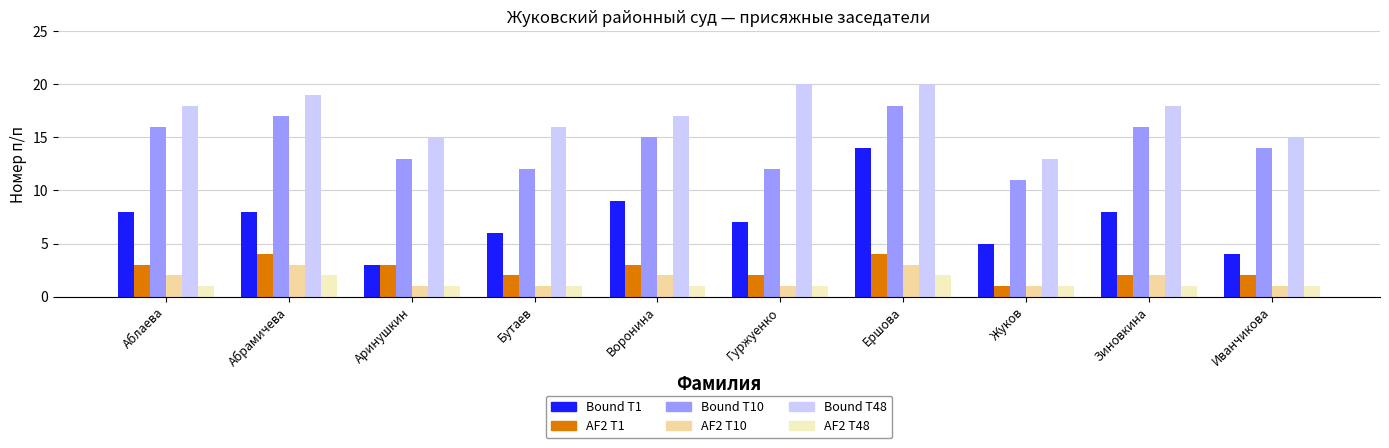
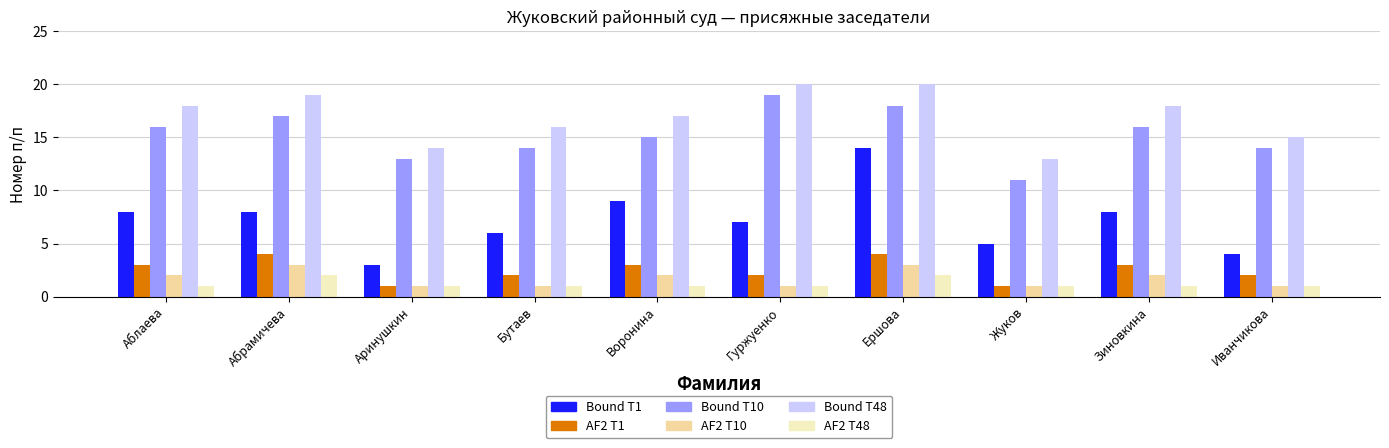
  {
    "Bound T1": {
      "Аблаева": 8,
      "Абрамичева": 8,
      "Аринушкин": 3,
      "Бутаев": 6,
      "Воронина": 9,
      "Гуржуенко": 7,
      "Ершова": 14,
      "Жуков": 5,
      "Зиновкина": 8,
      "Иванчикова": 4
    },
    "AF2 T1": {
      "Аблаева": 3,
      "Абрамичева": 4,
-     "Аринушкин": 3,
+     "Аринушкин": 1,
      "Бутаев": 2,
      "Воронина": 3,
      "Гуржуенко": 2,
      "Ершова": 4,
      "Жуков": 1,
-     "Зиновкина": 2,
+     "Зиновкина": 3,
      "Иванчикова": 2
    },
    "Bound T10": {
      "Аблаева": 16,
      "Абрамичева": 17,
      "Аринушкин": 13,
-     "Бутаев": 12,
+     "Бутаев": 14,
      "Воронина": 15,
-     "Гуржуенко": 12,
+     "Гуржуенко": 19,
      "Ершова": 18,
      "Жуков": 11,
      "Зиновкина": 16,
      "Иванчикова": 14
    },
    "Bound T48": {
      "Аблаева": 18,
      "Абрамичева": 19,
-     "Аринушкин": 15,
+     "Аринушкин": 14,
      "Бутаев": 16,
      "Воронина": 17,
      "Гуржуенко": 20,
      "Ершова": 20,
      "Жуков": 13,
      "Зиновкина": 18,
      "Иванчикова": 15
    }
  }
